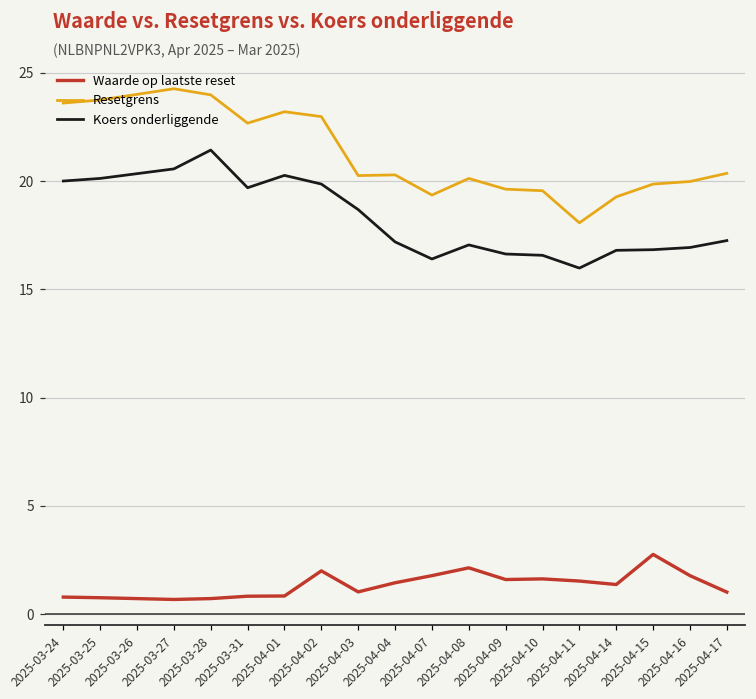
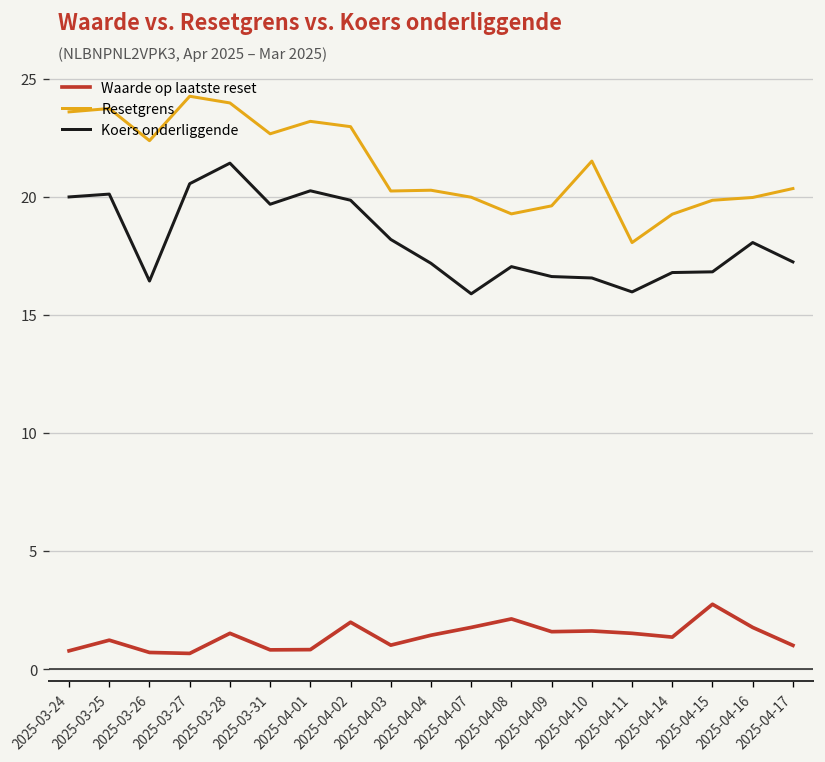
  {
    "Waarde op laatste reset": {
      "2025-03-24": 0.8,
-     "2025-03-25": 0.8,
+     "2025-03-25": 1.2,
      "2025-03-26": 0.7,
      "2025-03-27": 0.7,
-     "2025-03-28": 0.7,
+     "2025-03-28": 1.5,
      "2025-03-31": 0.8,
      "2025-04-01": 0.8,
      "2025-04-02": 2.0,
      "2025-04-03": 1.0,
      "2025-04-04": 1.5,
      "2025-04-07": 1.8,
      "2025-04-08": 2.1,
      "2025-04-09": 1.6,
      "2025-04-10": 1.6,
      "2025-04-11": 1.5,
      "2025-04-14": 1.4,
      "2025-04-15": 2.8,
      "2025-04-16": 1.8,
      "2025-04-17": 1.0
    },
    "Resetgrens": {
      "2025-03-24": 23.6,
      "2025-03-25": 23.7,
-     "2025-03-26": 24.0,
+     "2025-03-26": 22.4,
      "2025-03-27": 24.3,
      "2025-03-28": 24.0,
      "2025-03-31": 22.7,
      "2025-04-01": 23.2,
      "2025-04-02": 23.0,
      "2025-04-03": 20.3,
      "2025-04-04": 20.3,
-     "2025-04-07": 19.4,
-     "2025-04-08": 20.1,
+     "2025-04-07": 20.0,
+     "2025-04-08": 19.3,
      "2025-04-09": 19.6,
-     "2025-04-10": 19.6,
+     "2025-04-10": 21.5,
      "2025-04-11": 18.1,
      "2025-04-14": 19.3,
      "2025-04-15": 19.9,
      "2025-04-16": 20.0,
      "2025-04-17": 20.4
    },
    "Koers onderliggende": {
      "2025-03-24": 20.0,
      "2025-03-25": 20.1,
-     "2025-03-26": 20.3,
+     "2025-03-26": 16.4,
      "2025-03-27": 20.6,
      "2025-03-28": 21.4,
      "2025-03-31": 19.7,
      "2025-04-01": 20.3,
      "2025-04-02": 19.9,
-     "2025-04-03": 18.7,
+     "2025-04-03": 18.2,
      "2025-04-04": 17.2,
-     "2025-04-07": 16.4,
+     "2025-04-07": 15.9,
      "2025-04-08": 17.1,
      "2025-04-09": 16.6,
      "2025-04-10": 16.6,
      "2025-04-11": 16.0,
      "2025-04-14": 16.8,
      "2025-04-15": 16.8,
-     "2025-04-16": 16.9,
+     "2025-04-16": 18.1,
      "2025-04-17": 17.3
    }
  }
